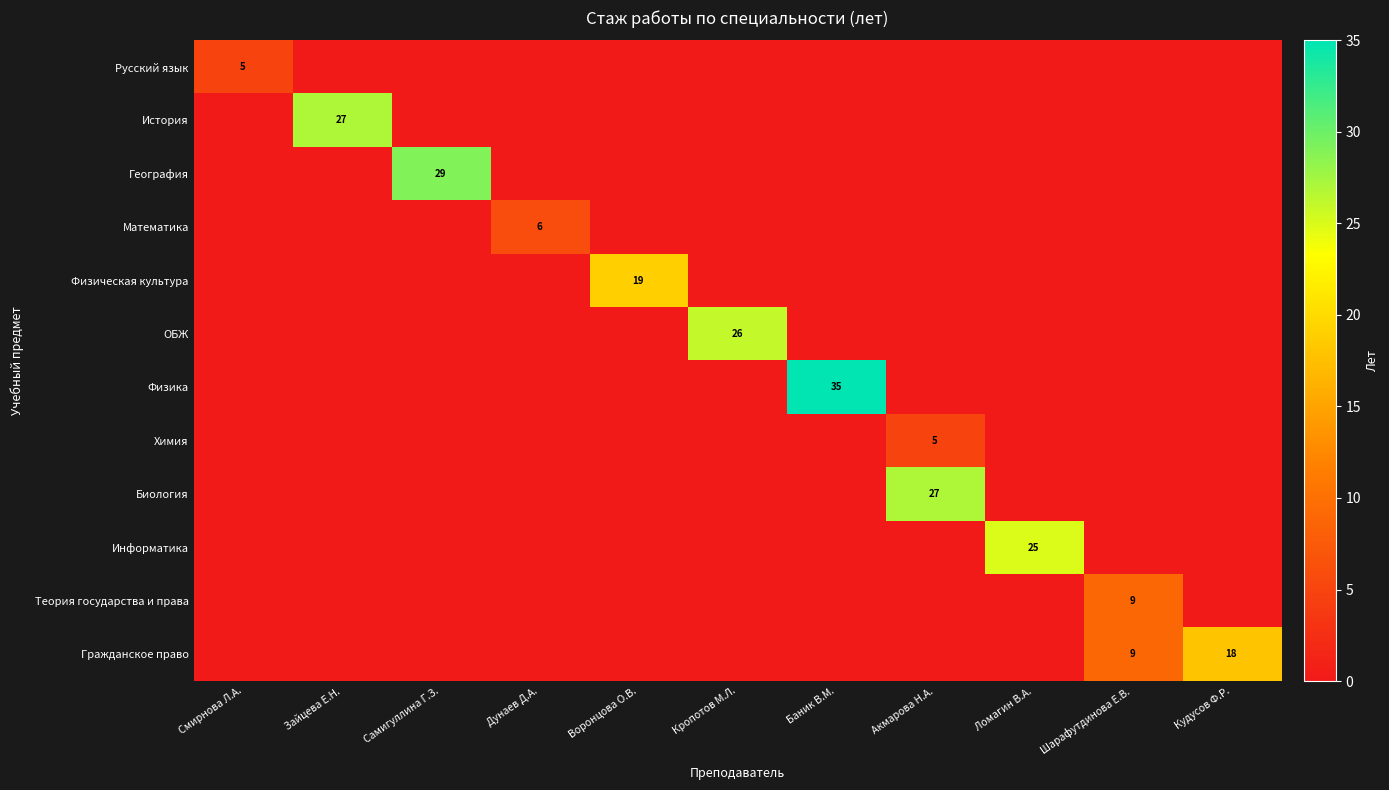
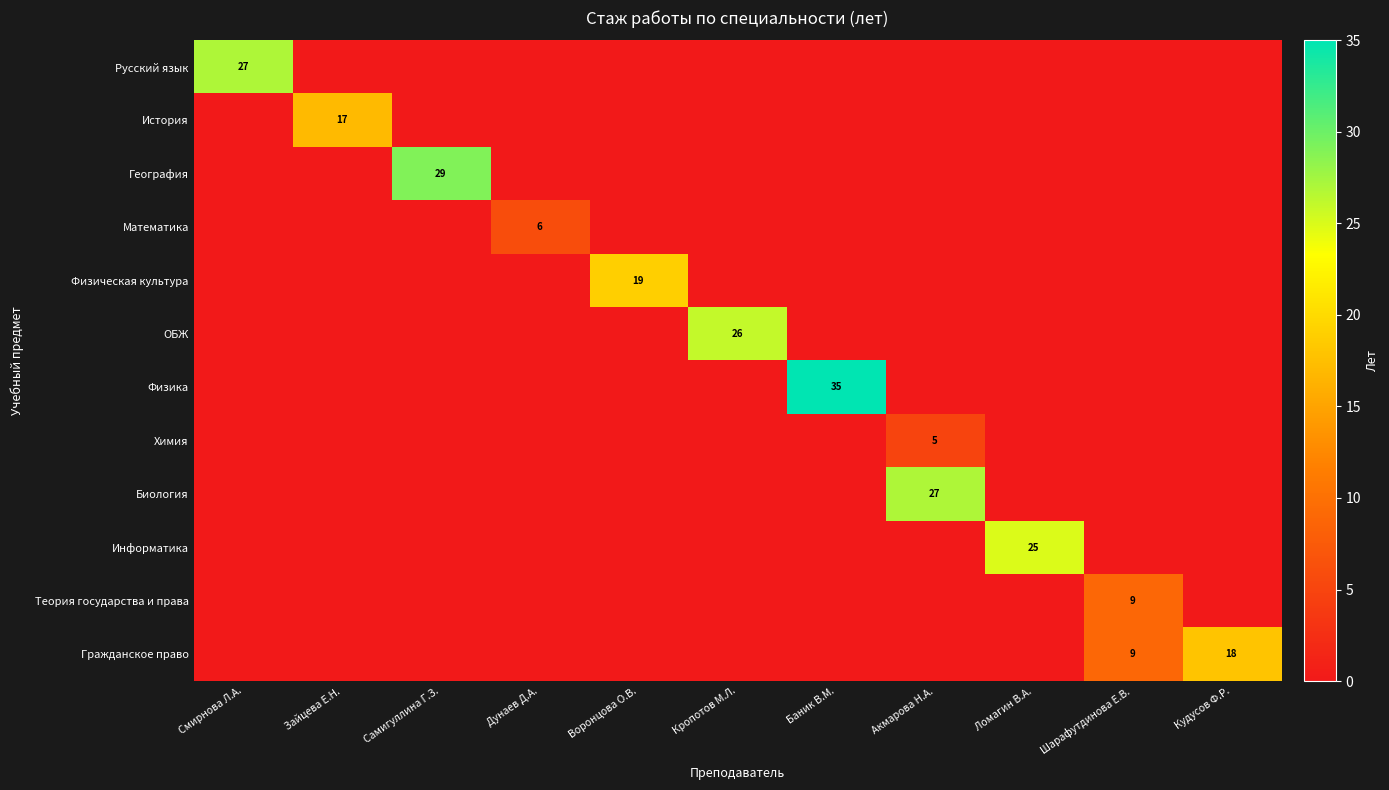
  {
    "Русский язык": {
-     "Смирнова Л.А.": 5
+     "Смирнова Л.А.": 27
    },
    "История": {
-     "Зайцева Е.Н.": 27
+     "Зайцева Е.Н.": 17
    },
    "География": {
      "Самигуллина Г.З.": 29
    },
    "Математика": {
      "Дунаев Д.А.": 6
    },
    "Физическая культура": {
      "Воронцова О.В.": 19
    },
    "ОБЖ": {
      "Кропотов М.Л.": 26
    },
    "Физика": {
      "Баник В.М.": 35
    },
    "Химия": {
      "Акмарова Н.А.": 5
    },
    "Биология": {
      "Акмарова Н.А.": 27
    },
    "Информатика": {
      "Ломагин В.А.": 25
    },
    "Теория государства и права": {
      "Шарафутдинова Е.В.": 9
    },
    "Гражданское право": {
      "Шарафутдинова Е.В.": 9,
      "Кудусов Ф.Р.": 18
    }
  }
